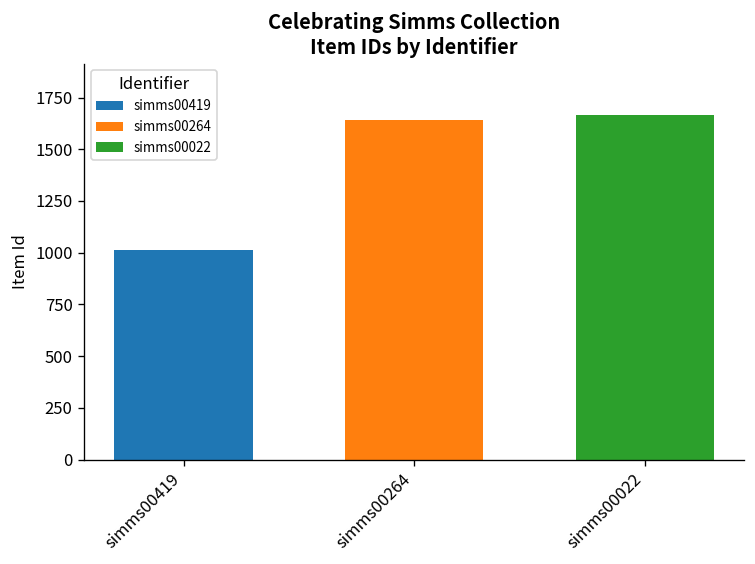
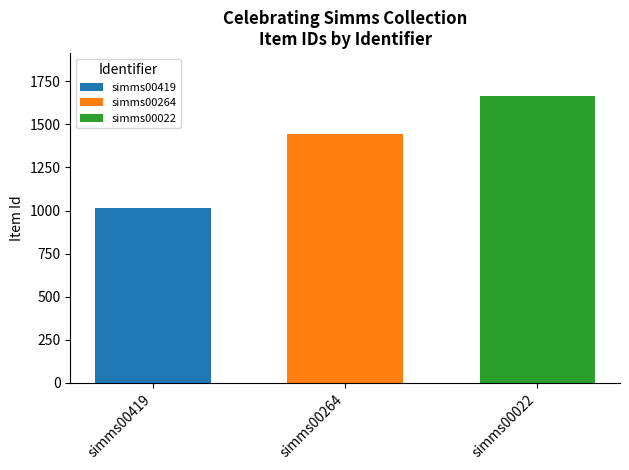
  {
    "simms00419": 1010,
-   "simms00264": 1640,
+   "simms00264": 1450,
    "simms00022": 1660
  }
